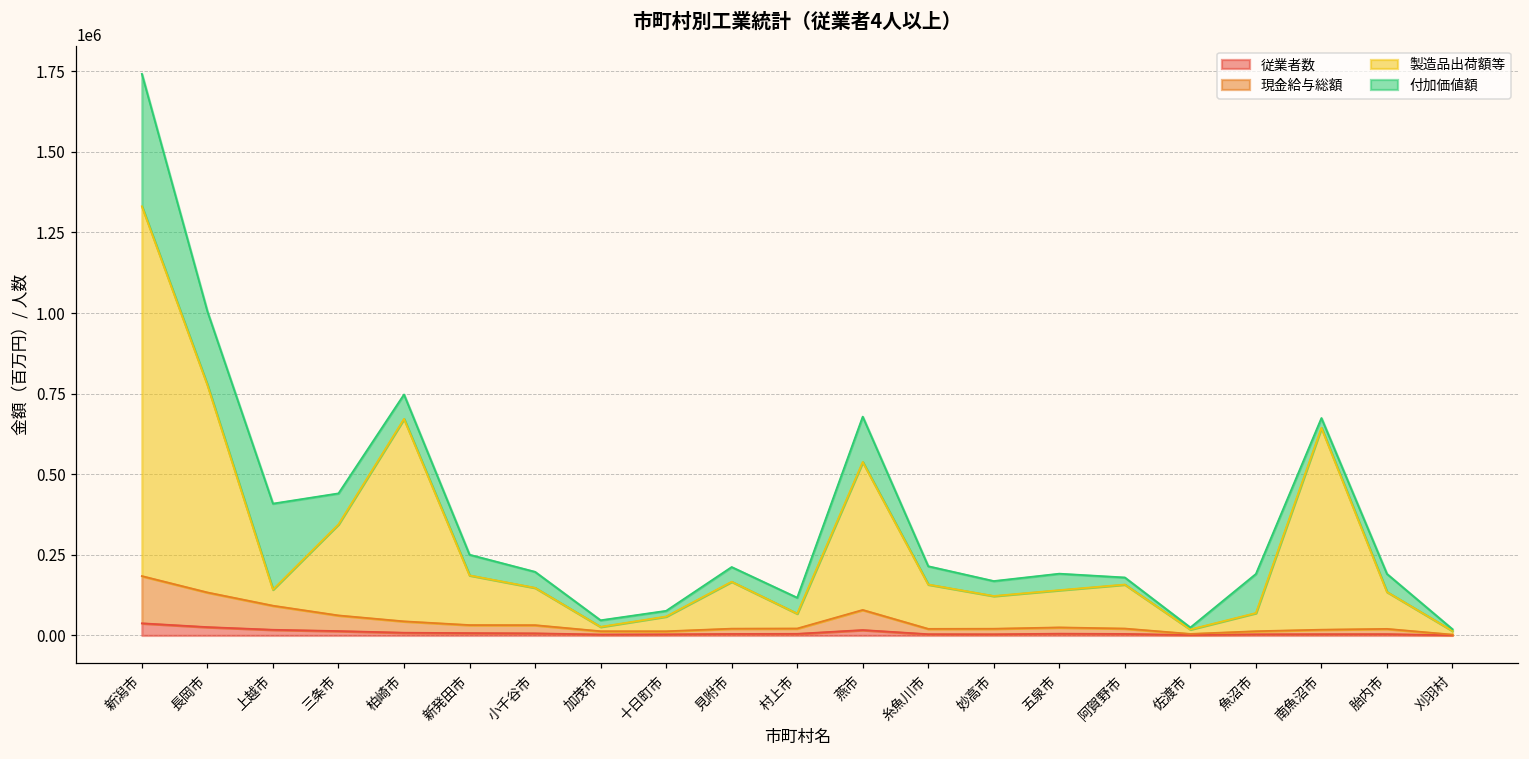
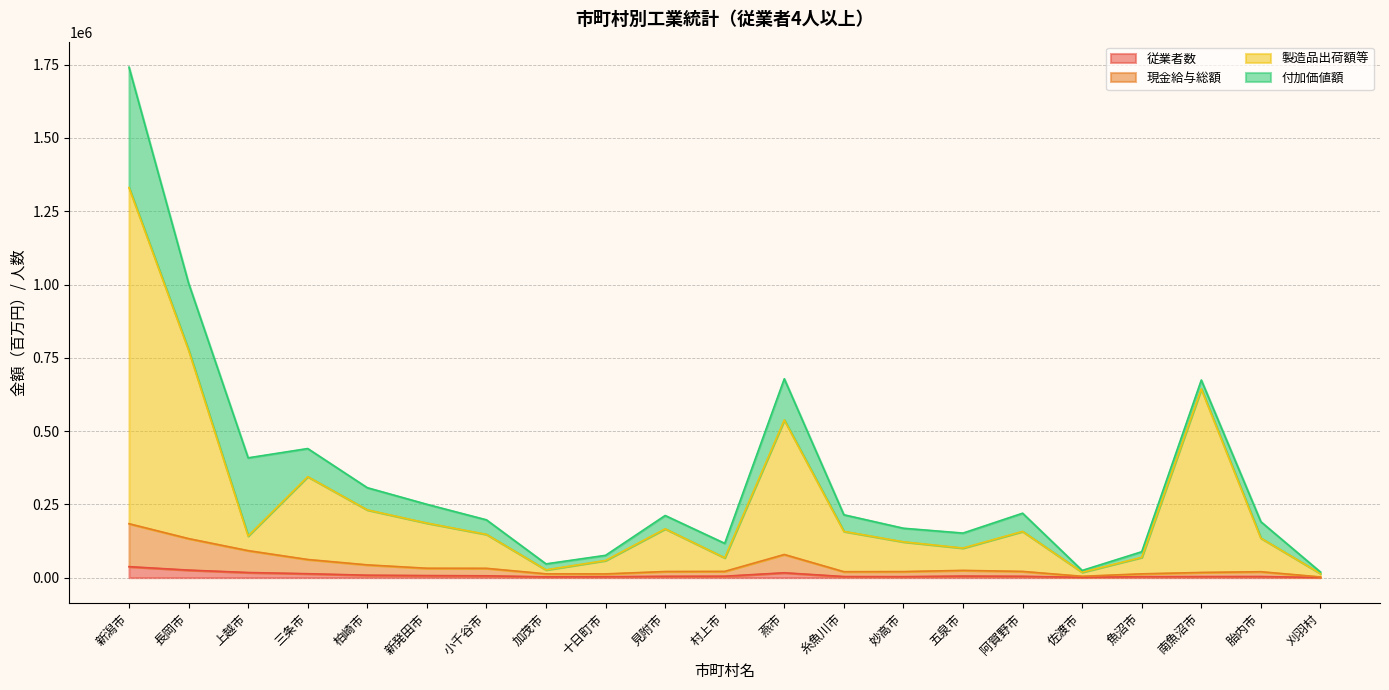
  {
    "製造品出荷額等": {
      "新潟市": 1150000,
      "長岡市": 640000,
      "上越市": 50000,
      "三条市": 280000,
-     "柏崎市": 630000,
+     "柏崎市": 190000,
      "新発田市": 150000,
      "小千谷市": 120000,
      "加茂市": 10000,
      "十日町市": 50000,
      "見附市": 150000,
      "村上市": 50000,
      "燕市": 460000,
      "糸魚川市": 140000,
      "妙高市": 100000,
-     "五泉市": 120000,
+     "五泉市": 80000,
      "阿賀野市": 140000,
      "魚沼市": 60000,
      "南魚沼市": 630000,
      "胎内市": 110000
    },
    "付加価値額": {
      "新潟市": 410000,
      "長岡市": 230000,
      "上越市": 270000,
      "三条市": 100000,
      "柏崎市": 80000,
      "新発田市": 60000,
      "小千谷市": 50000,
      "加茂市": 20000,
      "十日町市": 20000,
      "見附市": 50000,
      "村上市": 50000,
      "燕市": 140000,
      "糸魚川市": 60000,
      "妙高市": 50000,
      "五泉市": 50000,
-     "阿賀野市": 20000,
-     "魚沼市": 120000,
+     "阿賀野市": 60000,
+     "魚沼市": 20000,
      "南魚沼市": 30000,
      "胎内市": 60000
    }
  }
